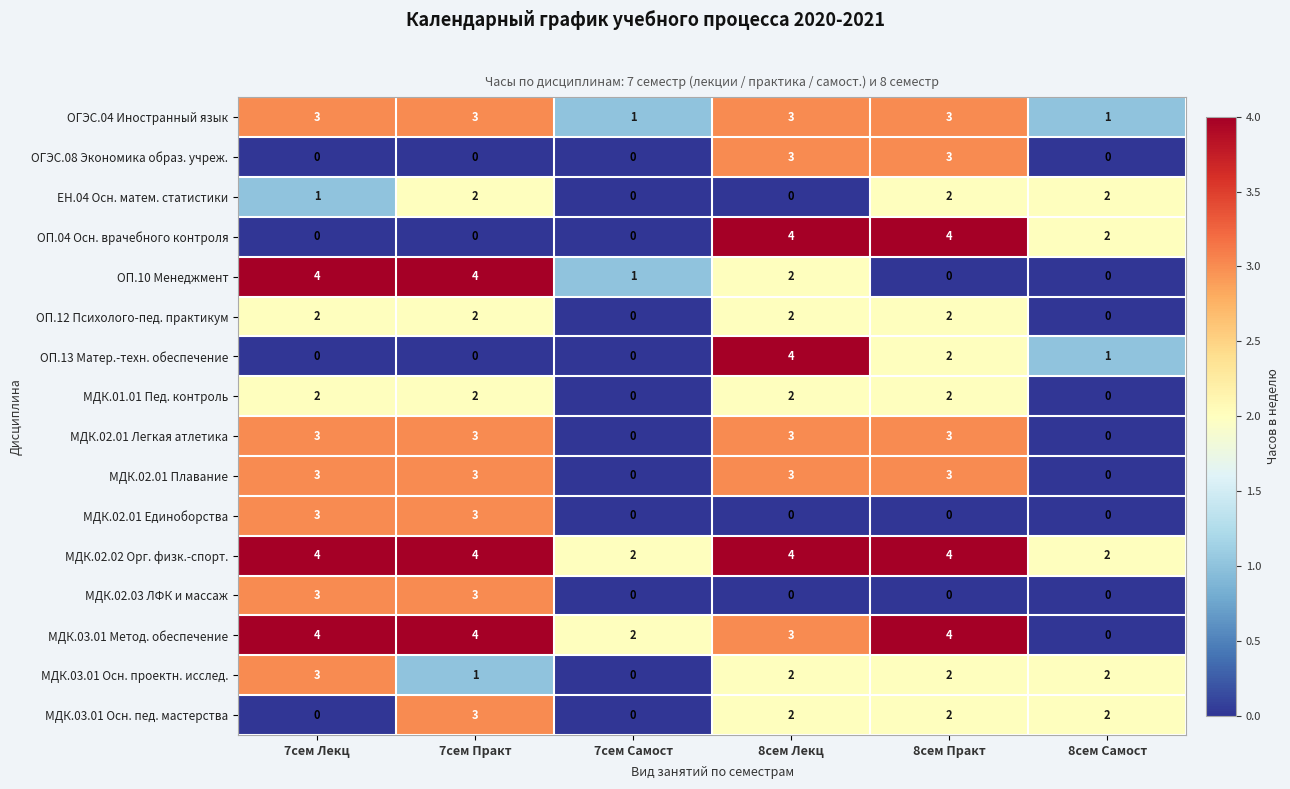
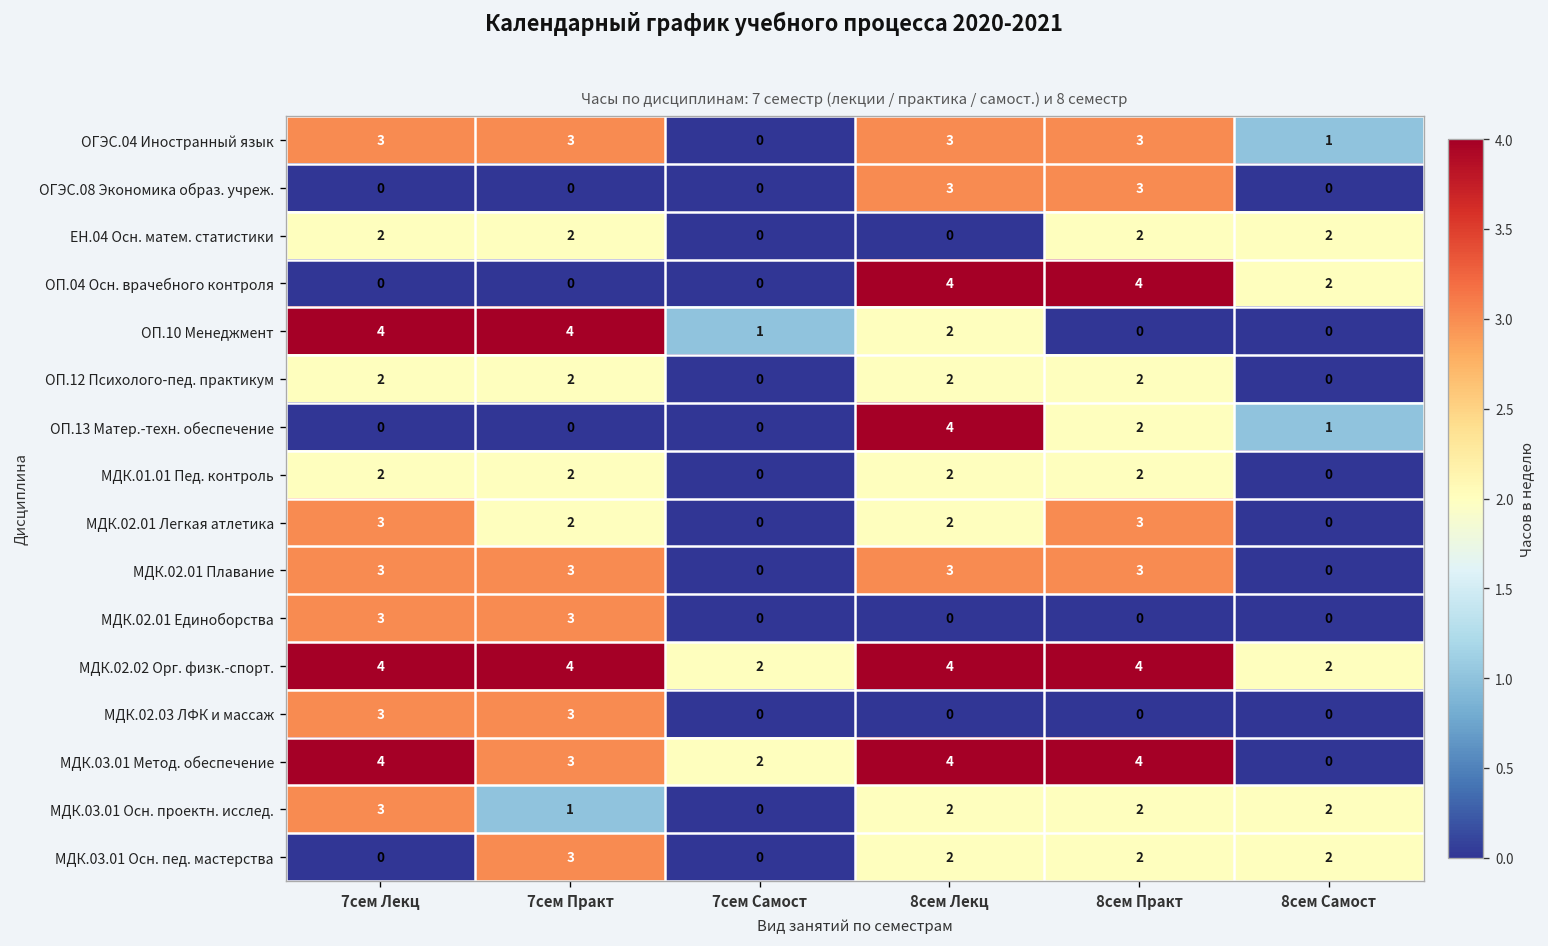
  {
    "ОГЭС.04 Иностранный язык": {
      "7сем Лекц": 3,
      "7сем Практ": 3,
-     "7сем Самост": 1,
+     "7сем Самост": 0,
      "8сем Лекц": 3,
      "8сем Практ": 3,
      "8сем Самост": 1
    },
    "ОГЭС.08 Экономика образ. учреж.": {
      "7сем Лекц": 0,
      "7сем Практ": 0,
      "7сем Самост": 0,
      "8сем Лекц": 3,
      "8сем Практ": 3,
      "8сем Самост": 0
    },
    "ЕН.04 Осн. матем. статистики": {
-     "7сем Лекц": 1,
+     "7сем Лекц": 2,
      "7сем Практ": 2,
      "7сем Самост": 0,
      "8сем Лекц": 0,
      "8сем Практ": 2,
      "8сем Самост": 2
    },
    "ОП.04 Осн. врачебного контроля": {
      "7сем Лекц": 0,
      "7сем Практ": 0,
      "7сем Самост": 0,
      "8сем Лекц": 4,
      "8сем Практ": 4,
      "8сем Самост": 2
    },
    "ОП.10 Менеджмент": {
      "7сем Лекц": 4,
      "7сем Практ": 4,
      "7сем Самост": 1,
      "8сем Лекц": 2,
      "8сем Практ": 0,
      "8сем Самост": 0
    },
    "ОП.12 Психолого-пед. практикум": {
      "7сем Лекц": 2,
      "7сем Практ": 2,
      "7сем Самост": 0,
      "8сем Лекц": 2,
      "8сем Практ": 2,
      "8сем Самост": 0
    },
    "ОП.13 Матер.-техн. обеспечение": {
      "7сем Лекц": 0,
      "7сем Практ": 0,
      "7сем Самост": 0,
      "8сем Лекц": 4,
      "8сем Практ": 2,
      "8сем Самост": 1
    },
    "МДК.01.01 Пед. контроль": {
      "7сем Лекц": 2,
      "7сем Практ": 2,
      "7сем Самост": 0,
      "8сем Лекц": 2,
      "8сем Практ": 2,
      "8сем Самост": 0
    },
    "МДК.02.01 Легкая атлетика": {
      "7сем Лекц": 3,
-     "7сем Практ": 3,
+     "7сем Практ": 2,
      "7сем Самост": 0,
-     "8сем Лекц": 3,
+     "8сем Лекц": 2,
      "8сем Практ": 3,
      "8сем Самост": 0
    },
    "МДК.02.01 Плавание": {
      "7сем Лекц": 3,
      "7сем Практ": 3,
      "7сем Самост": 0,
      "8сем Лекц": 3,
      "8сем Практ": 3,
      "8сем Самост": 0
    },
    "МДК.02.01 Единоборства": {
      "7сем Лекц": 3,
      "7сем Практ": 3,
      "7сем Самост": 0,
      "8сем Лекц": 0,
      "8сем Практ": 0,
      "8сем Самост": 0
    },
    "МДК.02.02 Орг. физк.-спорт.": {
      "7сем Лекц": 4,
      "7сем Практ": 4,
      "7сем Самост": 2,
      "8сем Лекц": 4,
      "8сем Практ": 4,
      "8сем Самост": 2
    },
    "МДК.02.03 ЛФК и массаж": {
      "7сем Лекц": 3,
      "7сем Практ": 3,
      "7сем Самост": 0,
      "8сем Лекц": 0,
      "8сем Практ": 0,
      "8сем Самост": 0
    },
    "МДК.03.01 Метод. обеспечение": {
      "7сем Лекц": 4,
-     "7сем Практ": 4,
+     "7сем Практ": 3,
      "7сем Самост": 2,
-     "8сем Лекц": 3,
+     "8сем Лекц": 4,
      "8сем Практ": 4,
      "8сем Самост": 0
    },
    "МДК.03.01 Осн. проектн. исслед.": {
      "7сем Лекц": 3,
      "7сем Практ": 1,
      "7сем Самост": 0,
      "8сем Лекц": 2,
      "8сем Практ": 2,
      "8сем Самост": 2
    },
    "МДК.03.01 Осн. пед. мастерства": {
      "7сем Лекц": 0,
      "7сем Практ": 3,
      "7сем Самост": 0,
      "8сем Лекц": 2,
      "8сем Практ": 2,
      "8сем Самост": 2
    }
  }
